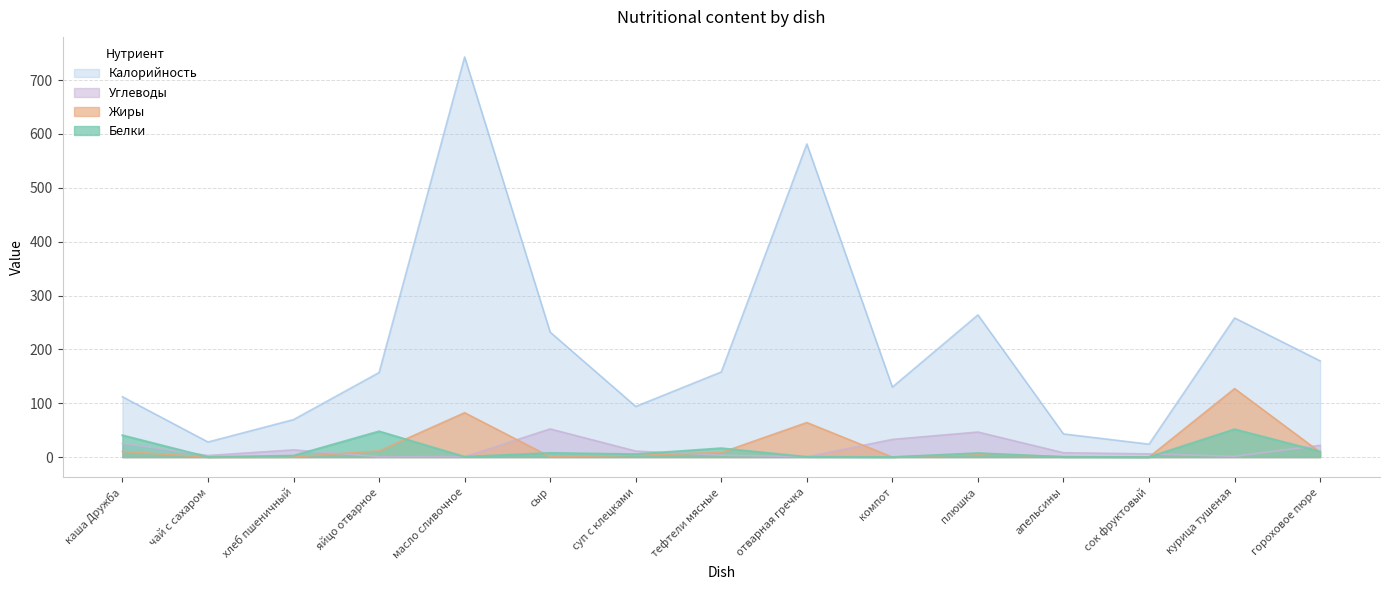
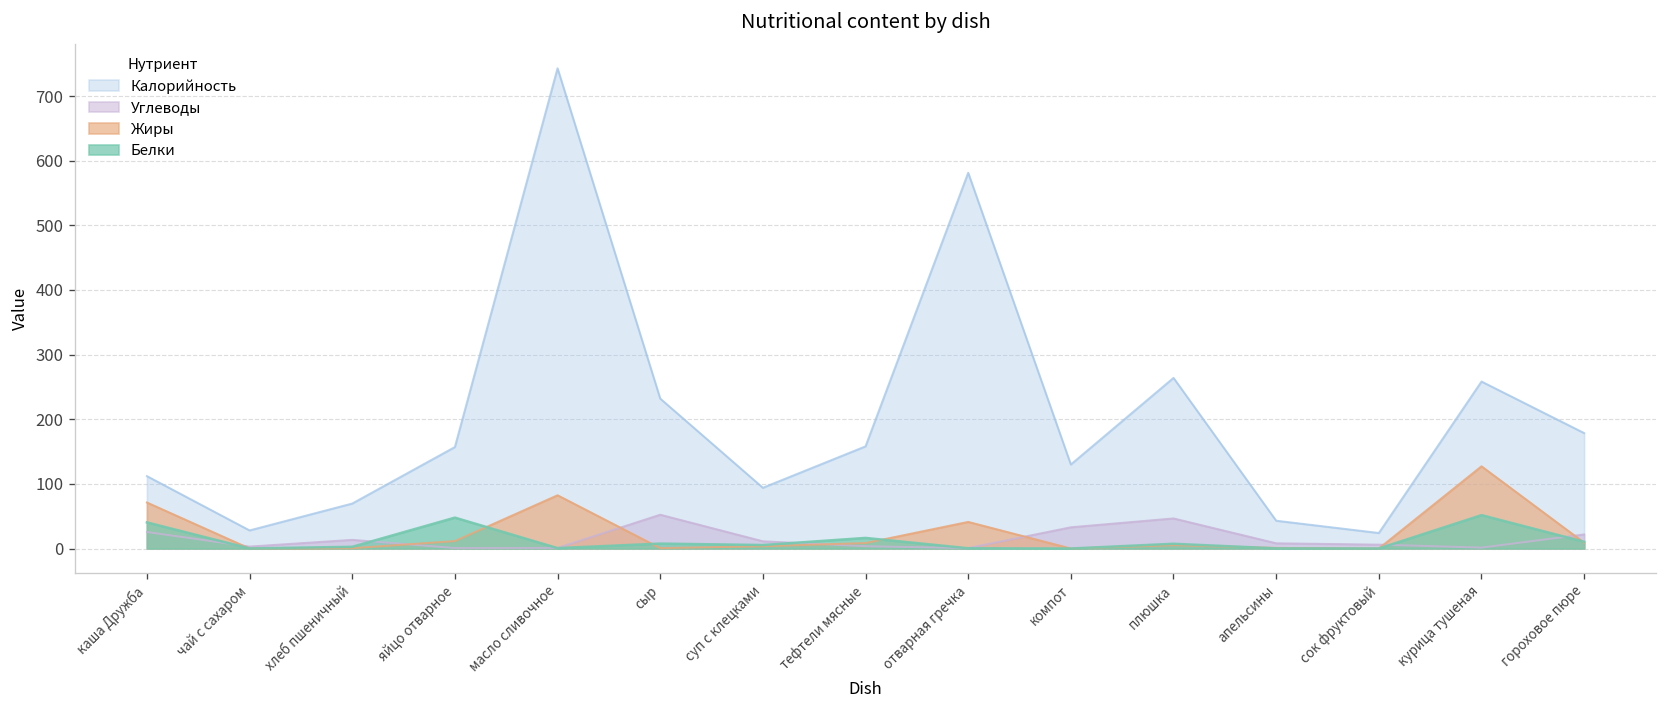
  {
    "Жиры": {
-     "каша Дружба": 10,
+     "каша Дружба": 70,
      "яйцо отварное": 10,
      "масло сливочное": 80,
      "сыр": 0,
      "тефтели мясные": 10,
-     "отварная гречка": 60,
+     "отварная гречка": 40,
      "курица тушеная": 130
    },
    "Белки": {
      "каша Дружба": 40,
      "яйцо отварное": 50,
      "сыр": 10,
      "тефтели мясные": 20,
      "курица тушеная": 50
    }
  }
